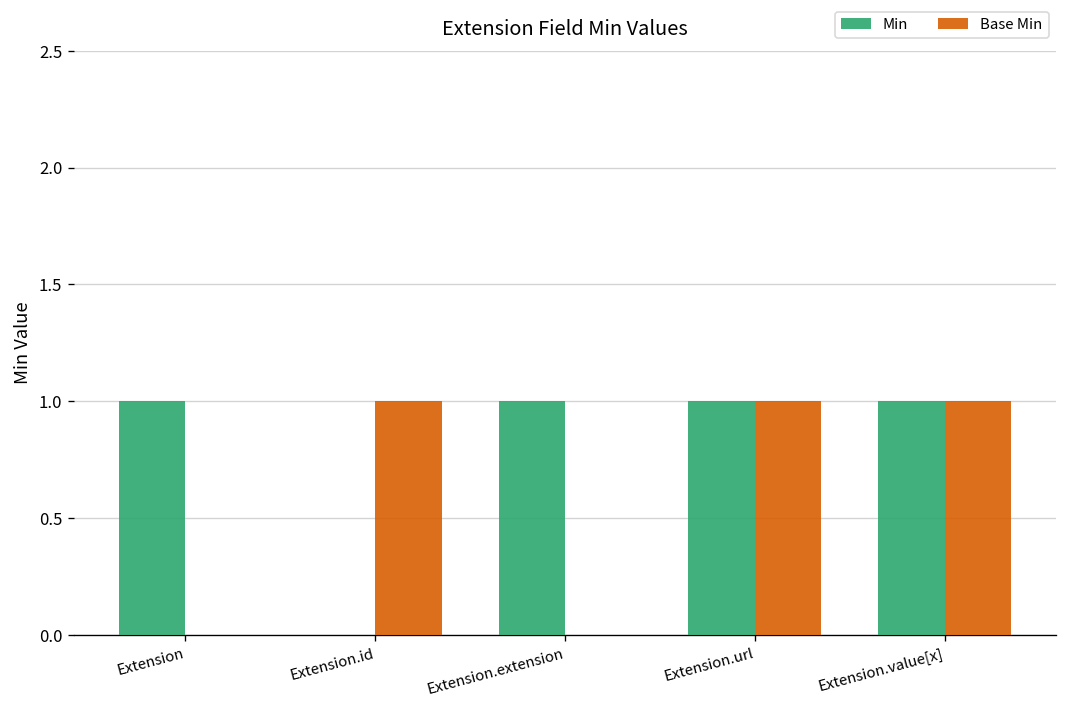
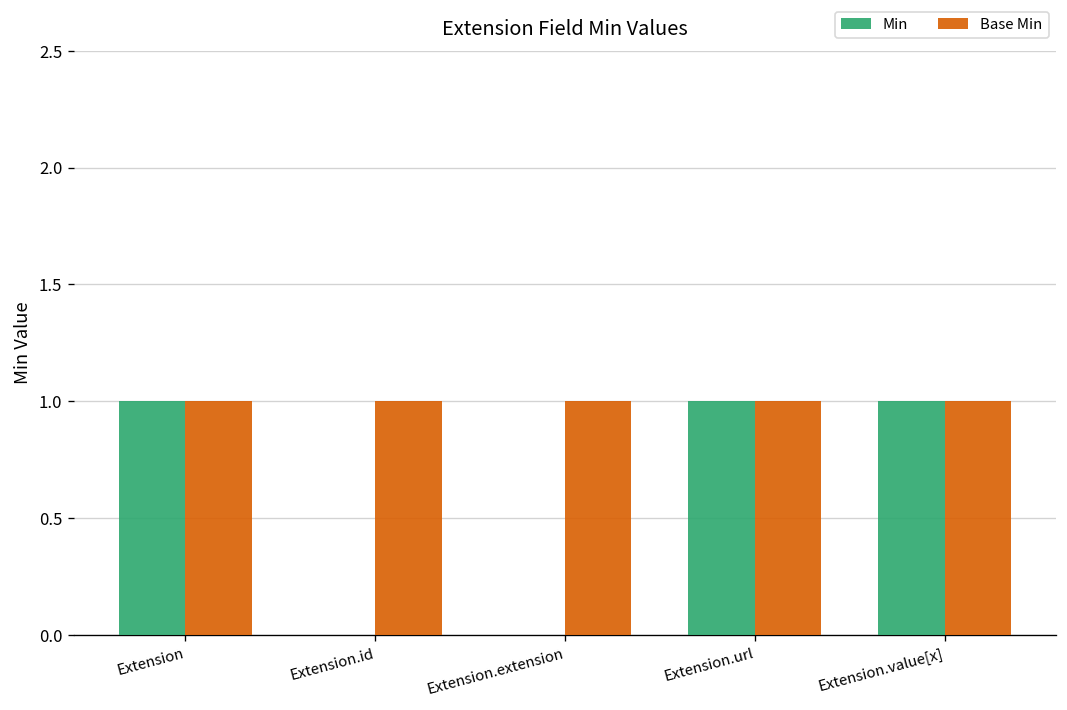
  {
    "Min": {
      "Extension": 1,
      "Extension.id": 0,
-     "Extension.extension": 1,
+     "Extension.extension": 0,
      "Extension.url": 1,
      "Extension.value[x]": 1
    },
    "Base Min": {
-     "Extension": 0,
+     "Extension": 1,
      "Extension.id": 1,
-     "Extension.extension": 0,
+     "Extension.extension": 1,
      "Extension.url": 1,
      "Extension.value[x]": 1
    }
  }
